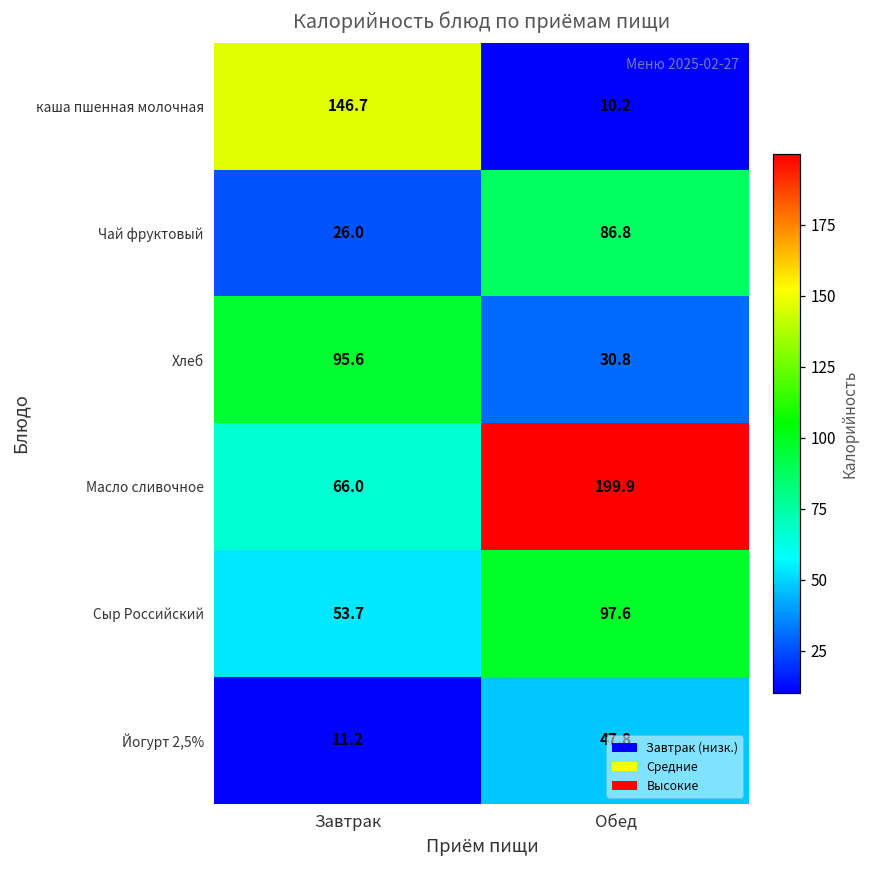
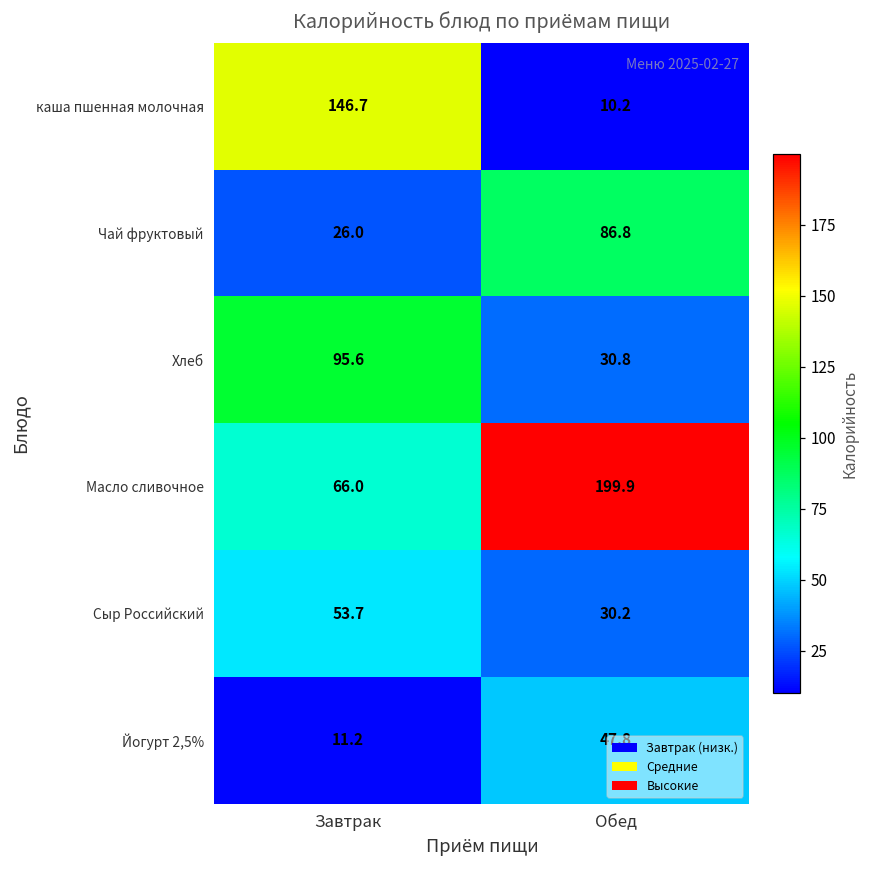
  {
    "каша пшенная молочная": {
      "Завтрак": 146.7
    },
    "Чай фруктовый": {
      "Завтрак": 26.0,
      "Обед": 86.8
    },
    "Хлеб": {
      "Завтрак": 95.6,
      "Обед": 30.8
    },
    "Масло сливочное": {
      "Завтрак": 66.0,
      "Обед": 199.9
    },
    "Сыр Российский": {
      "Завтрак": 53.7,
-     "Обед": 97.6
+     "Обед": 30.2
    },
    "Йогурт 2,5%": {
      "Завтрак": 11.2
    }
  }
